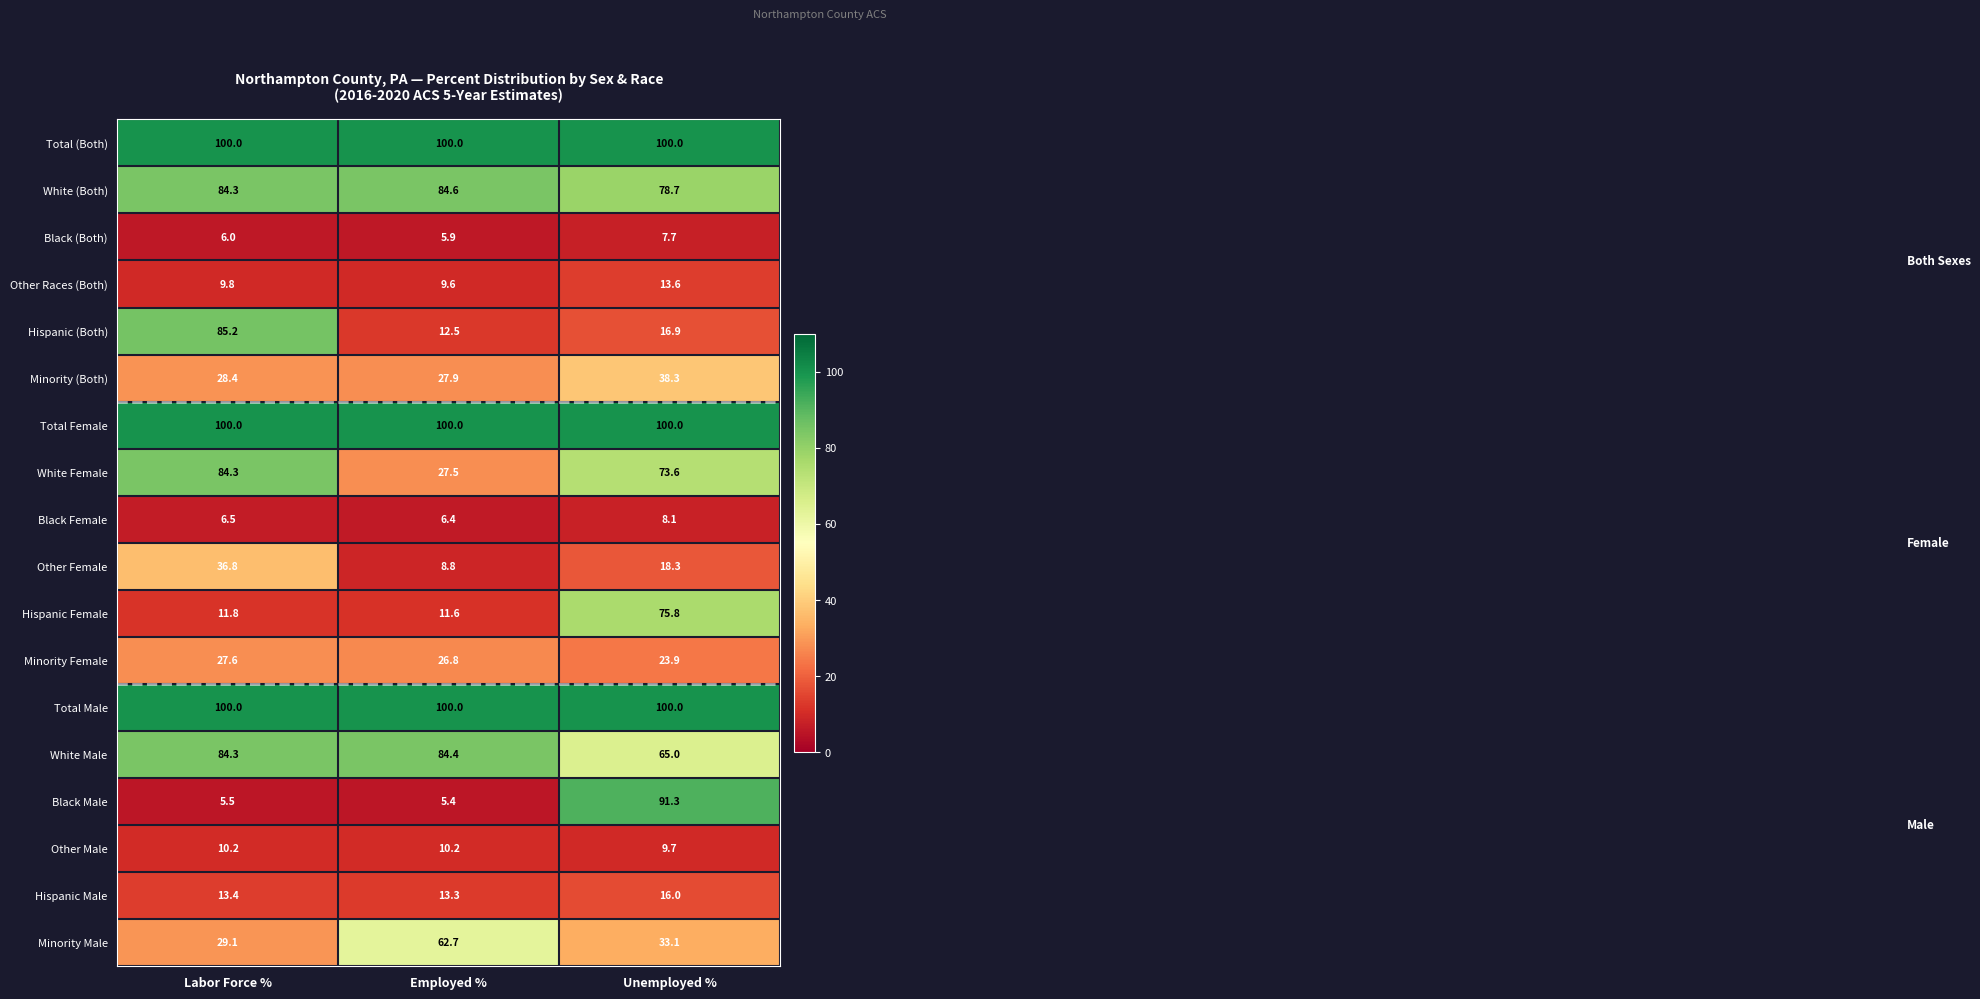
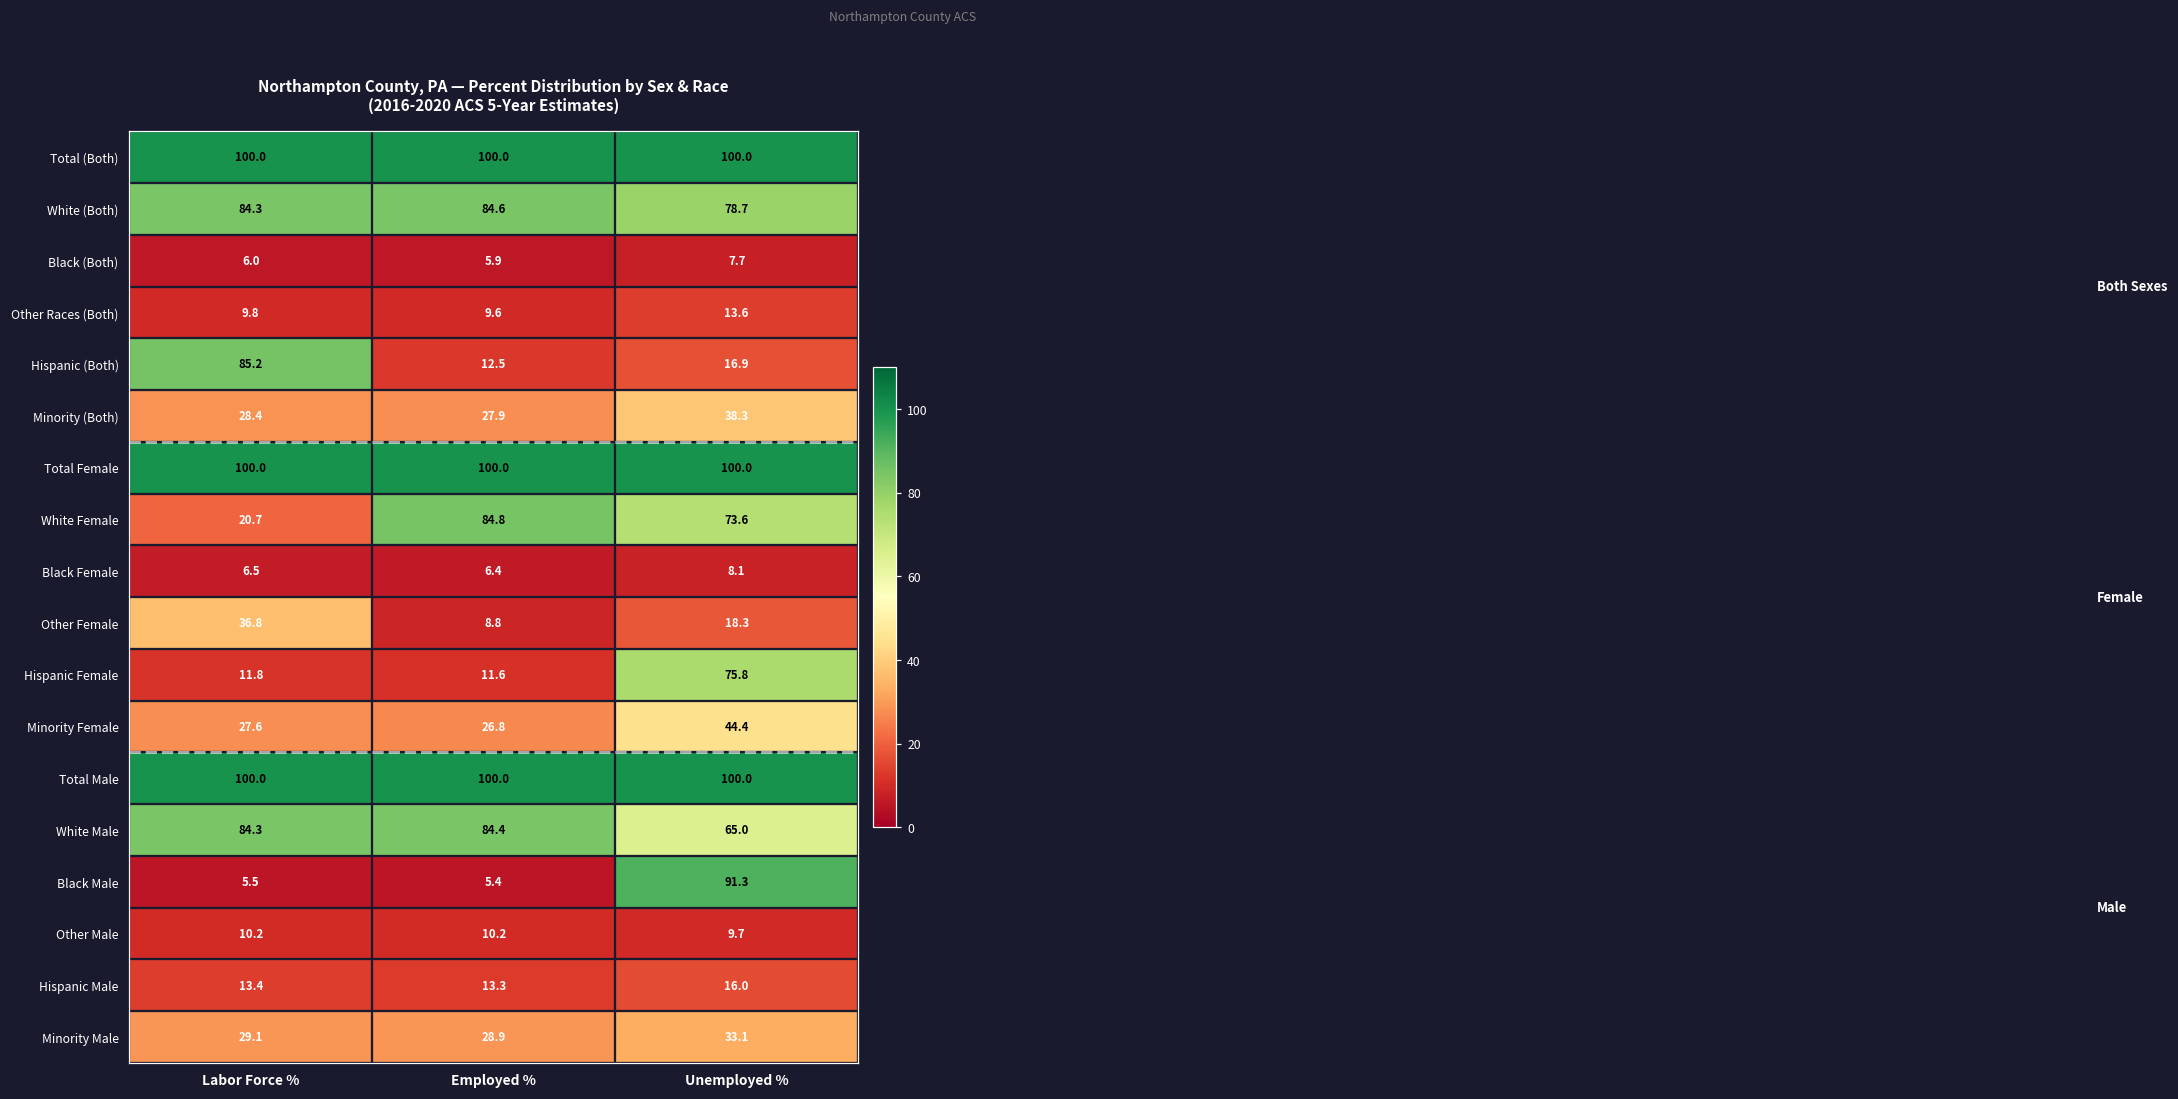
  {
    "Total (Both)": {
      "Labor Force %": 100.0,
      "Employed %": 100.0,
      "Unemployed %": 100.0
    },
    "White (Both)": {
      "Labor Force %": 84.3,
      "Employed %": 84.6,
      "Unemployed %": 78.7
    },
    "Black (Both)": {
      "Labor Force %": 6.0,
      "Employed %": 5.9,
      "Unemployed %": 7.7
    },
    "Other Races (Both)": {
      "Labor Force %": 9.8,
      "Employed %": 9.6,
      "Unemployed %": 13.6
    },
    "Hispanic (Both)": {
      "Labor Force %": 85.2,
      "Employed %": 12.5,
      "Unemployed %": 16.9
    },
    "Minority (Both)": {
      "Labor Force %": 28.4,
      "Employed %": 27.9,
      "Unemployed %": 38.3
    },
    "Total Female": {
      "Labor Force %": 100.0,
      "Employed %": 100.0,
      "Unemployed %": 100.0
    },
    "White Female": {
-     "Labor Force %": 84.3,
-     "Employed %": 27.5,
+     "Labor Force %": 20.7,
+     "Employed %": 84.8,
      "Unemployed %": 73.6
    },
    "Black Female": {
      "Labor Force %": 6.5,
      "Employed %": 6.4,
      "Unemployed %": 8.1
    },
    "Other Female": {
      "Labor Force %": 36.8,
      "Employed %": 8.8,
      "Unemployed %": 18.3
    },
    "Hispanic Female": {
      "Labor Force %": 11.8,
      "Employed %": 11.6,
      "Unemployed %": 75.8
    },
    "Minority Female": {
      "Labor Force %": 27.6,
      "Employed %": 26.8,
-     "Unemployed %": 23.9
+     "Unemployed %": 44.4
    },
    "Total Male": {
      "Labor Force %": 100.0,
      "Employed %": 100.0,
      "Unemployed %": 100.0
    },
    "White Male": {
      "Labor Force %": 84.3,
      "Employed %": 84.4,
      "Unemployed %": 65.0
    },
    "Black Male": {
      "Labor Force %": 5.5,
      "Employed %": 5.4,
      "Unemployed %": 91.3
    },
    "Other Male": {
      "Labor Force %": 10.2,
      "Employed %": 10.2,
      "Unemployed %": 9.7
    },
    "Hispanic Male": {
      "Labor Force %": 13.4,
      "Employed %": 13.3,
      "Unemployed %": 16.0
    },
    "Minority Male": {
      "Labor Force %": 29.1,
-     "Employed %": 62.7,
+     "Employed %": 28.9,
      "Unemployed %": 33.1
    }
  }
